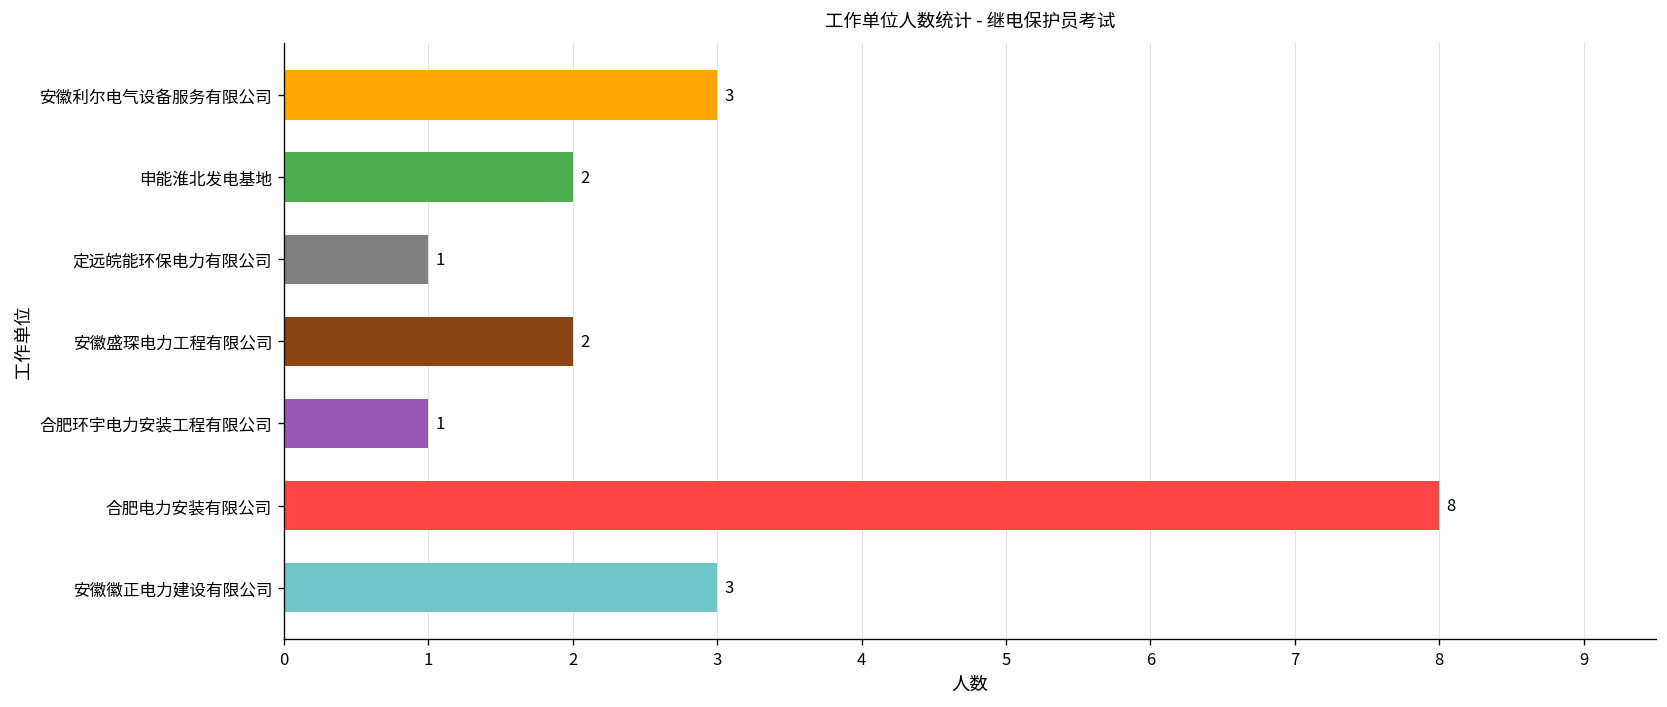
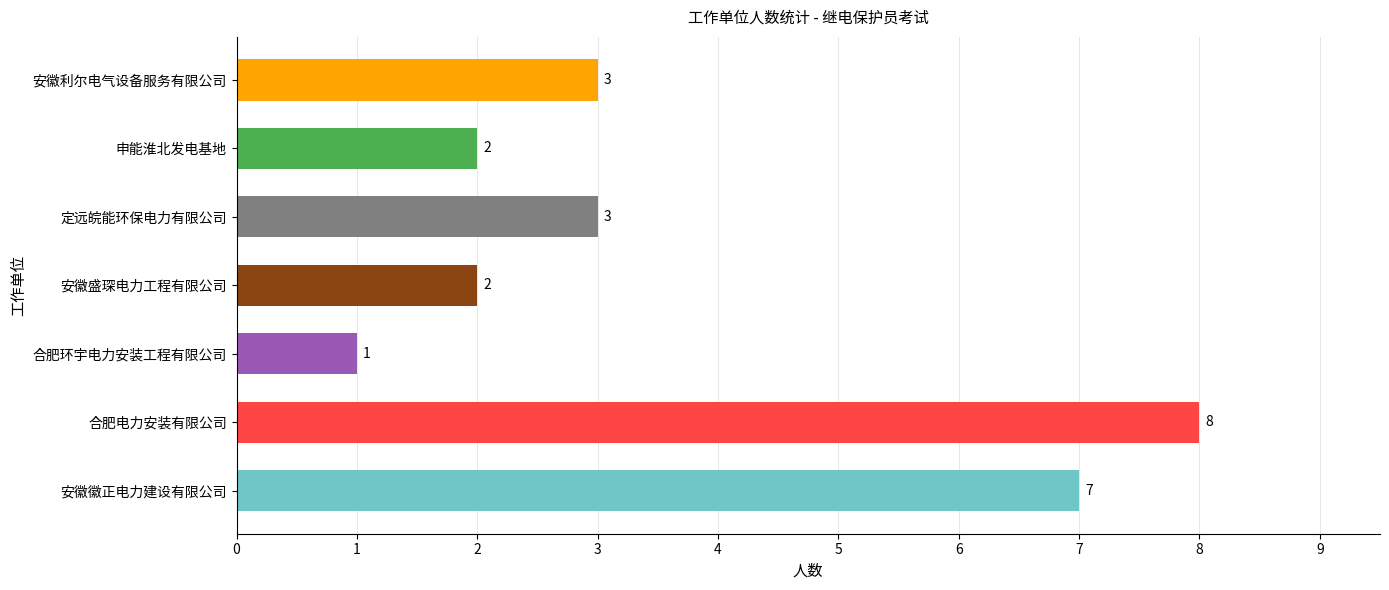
  {
    "安徽利尔电气设备服务有限公司": 3,
    "申能淮北发电基地": 2,
-   "定远皖能环保电力有限公司": 1,
+   "定远皖能环保电力有限公司": 3,
    "安徽盛琛电力工程有限公司": 2,
    "合肥环宇电力安装工程有限公司": 1,
    "合肥电力安装有限公司": 8,
-   "安徽徽正电力建设有限公司": 3
+   "安徽徽正电力建设有限公司": 7
  }
